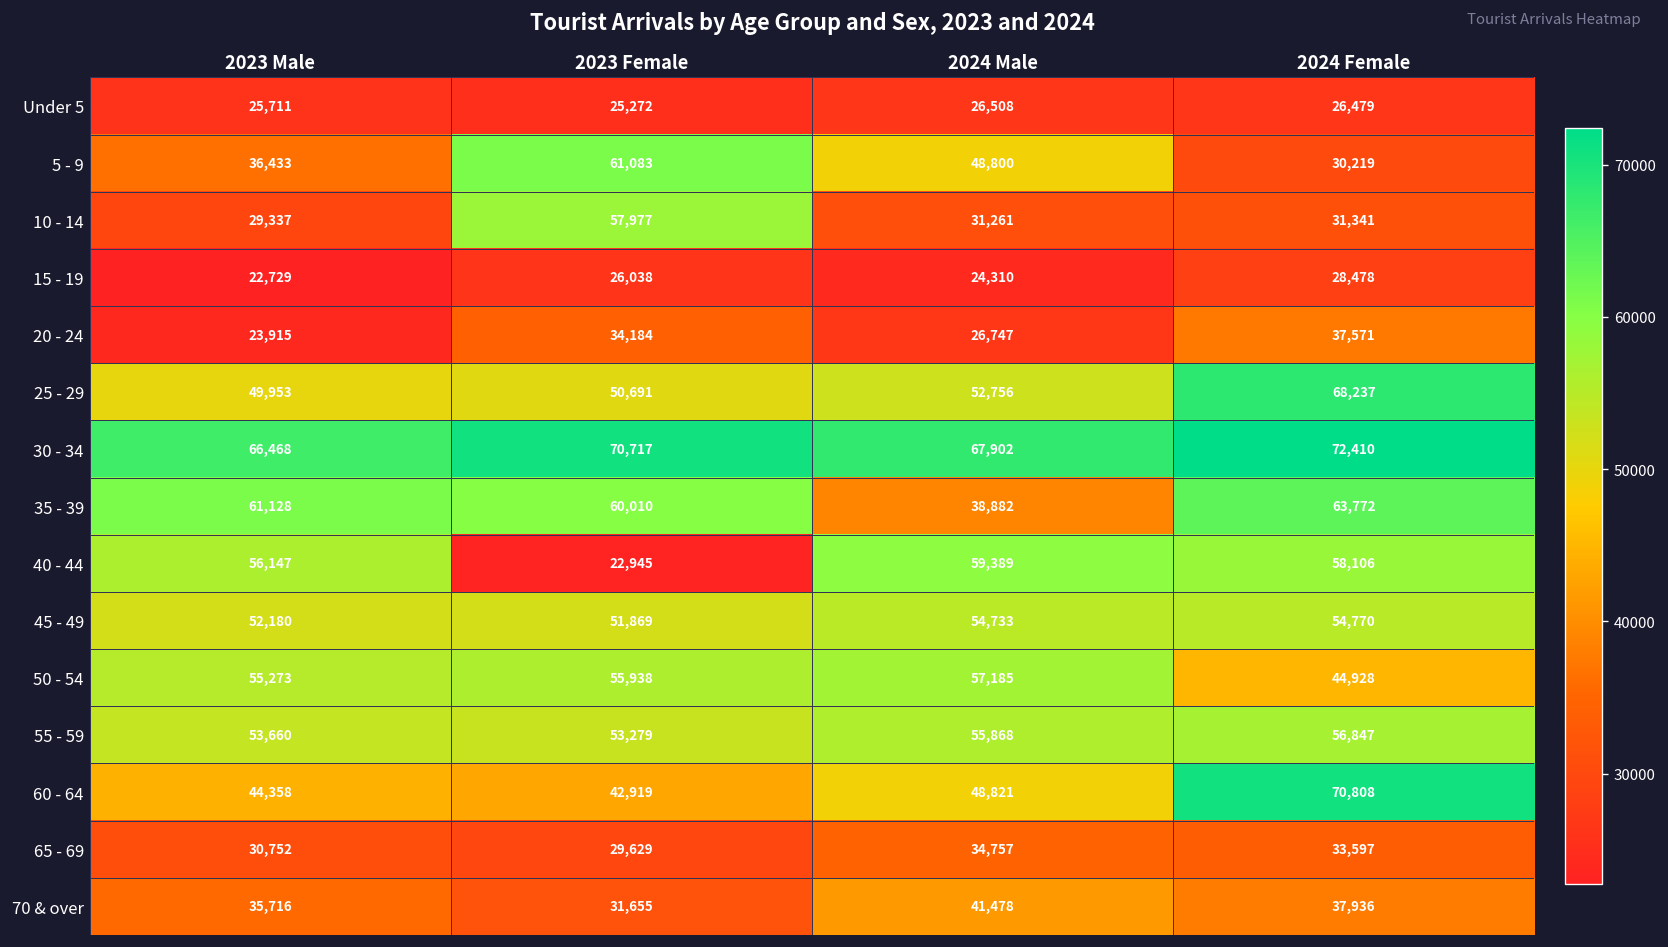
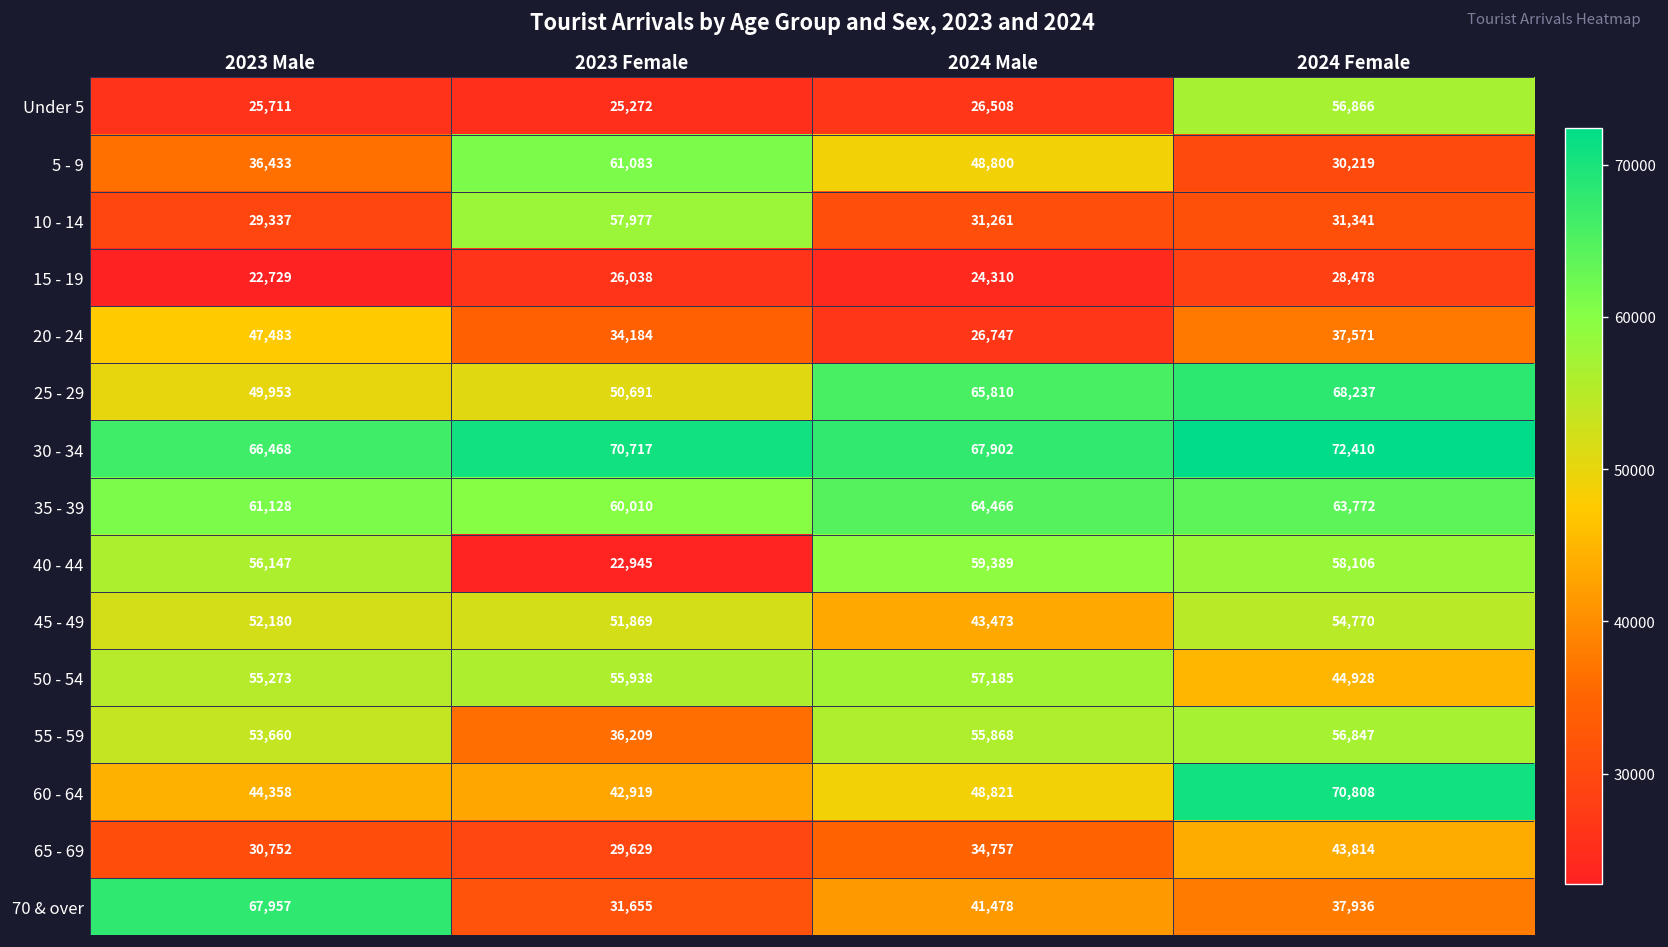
  {
    "Under 5": {
      "2023 Male": "25,711",
      "2023 Female": "25,272",
      "2024 Male": "26,508",
-     "2024 Female": "26,479"
+     "2024 Female": "56,866"
    },
    "5 - 9": {
      "2023 Male": "36,433",
      "2023 Female": "61,083",
      "2024 Male": "48,800",
      "2024 Female": "30,219"
    },
    "10 - 14": {
      "2023 Male": "29,337",
      "2023 Female": "57,977",
      "2024 Male": "31,261",
      "2024 Female": "31,341"
    },
    "15 - 19": {
      "2023 Male": "22,729",
      "2023 Female": "26,038",
      "2024 Male": "24,310",
      "2024 Female": "28,478"
    },
    "20 - 24": {
-     "2023 Male": "23,915",
+     "2023 Male": "47,483",
      "2023 Female": "34,184",
      "2024 Male": "26,747",
      "2024 Female": "37,571"
    },
    "25 - 29": {
      "2023 Male": "49,953",
      "2023 Female": "50,691",
-     "2024 Male": "52,756",
+     "2024 Male": "65,810",
      "2024 Female": "68,237"
    },
    "30 - 34": {
      "2023 Male": "66,468",
      "2023 Female": "70,717",
      "2024 Male": "67,902",
      "2024 Female": "72,410"
    },
    "35 - 39": {
      "2023 Male": "61,128",
      "2023 Female": "60,010",
-     "2024 Male": "38,882",
+     "2024 Male": "64,466",
      "2024 Female": "63,772"
    },
    "40 - 44": {
      "2023 Male": "56,147",
      "2023 Female": "22,945",
      "2024 Male": "59,389",
      "2024 Female": "58,106"
    },
    "45 - 49": {
      "2023 Male": "52,180",
      "2023 Female": "51,869",
-     "2024 Male": "54,733",
+     "2024 Male": "43,473",
      "2024 Female": "54,770"
    },
    "50 - 54": {
      "2023 Male": "55,273",
      "2023 Female": "55,938",
      "2024 Male": "57,185",
      "2024 Female": "44,928"
    },
    "55 - 59": {
      "2023 Male": "53,660",
-     "2023 Female": "53,279",
+     "2023 Female": "36,209",
      "2024 Male": "55,868",
      "2024 Female": "56,847"
    },
    "60 - 64": {
      "2023 Male": "44,358",
      "2023 Female": "42,919",
      "2024 Male": "48,821",
      "2024 Female": "70,808"
    },
    "65 - 69": {
      "2023 Male": "30,752",
      "2023 Female": "29,629",
      "2024 Male": "34,757",
-     "2024 Female": "33,597"
+     "2024 Female": "43,814"
    },
    "70 & over": {
-     "2023 Male": "35,716",
+     "2023 Male": "67,957",
      "2023 Female": "31,655",
      "2024 Male": "41,478",
      "2024 Female": "37,936"
    }
  }
